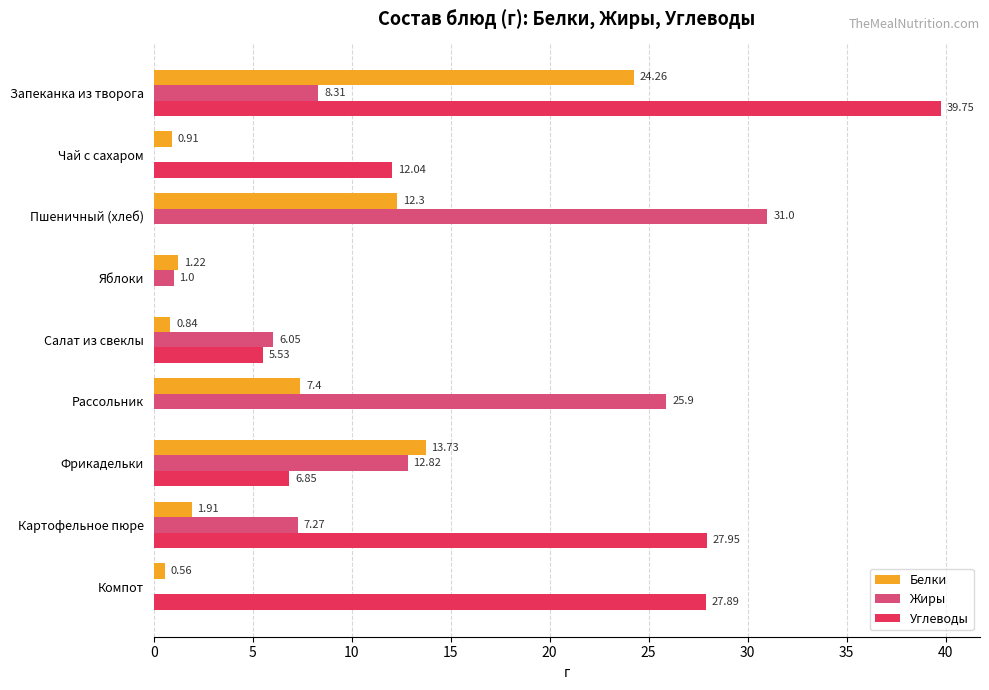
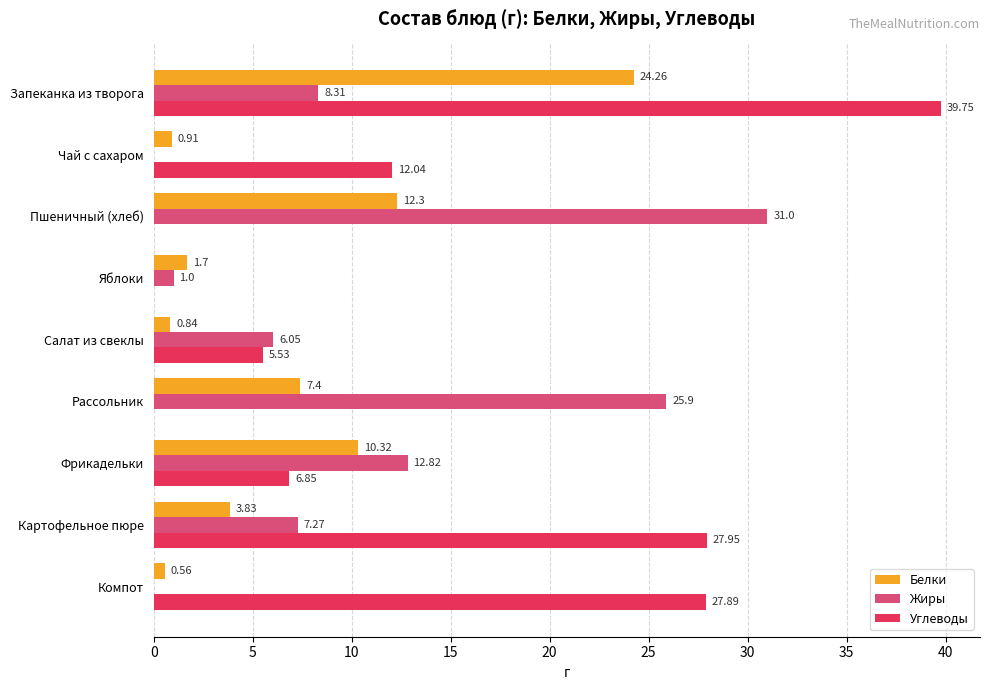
  {
    "Белки": {
      "Запеканка из творога": 24.26,
      "Чай с сахаром": 0.91,
      "Пшеничный (хлеб)": 12.3,
-     "Яблоки": 1.22,
+     "Яблоки": 1.7,
      "Салат из свеклы": 0.84,
      "Рассольник": 7.4,
-     "Фрикадельки": 13.73,
-     "Картофельное пюре": 1.91,
+     "Фрикадельки": 10.32,
+     "Картофельное пюре": 3.83,
      "Компот": 0.56
    }
  }
